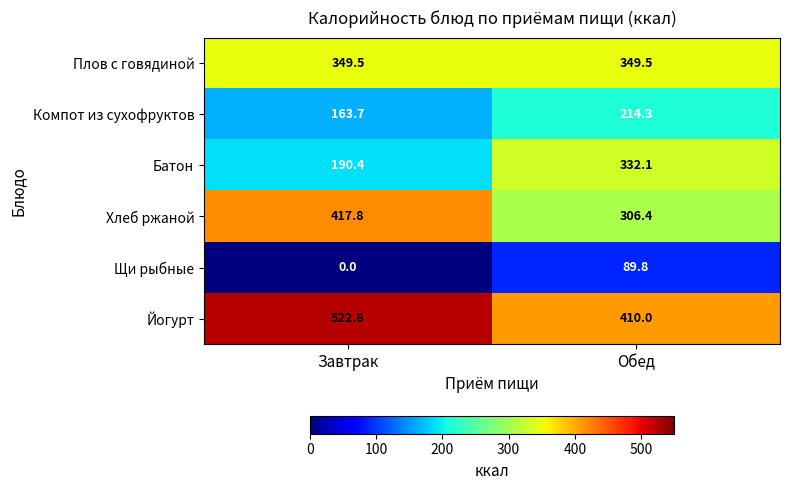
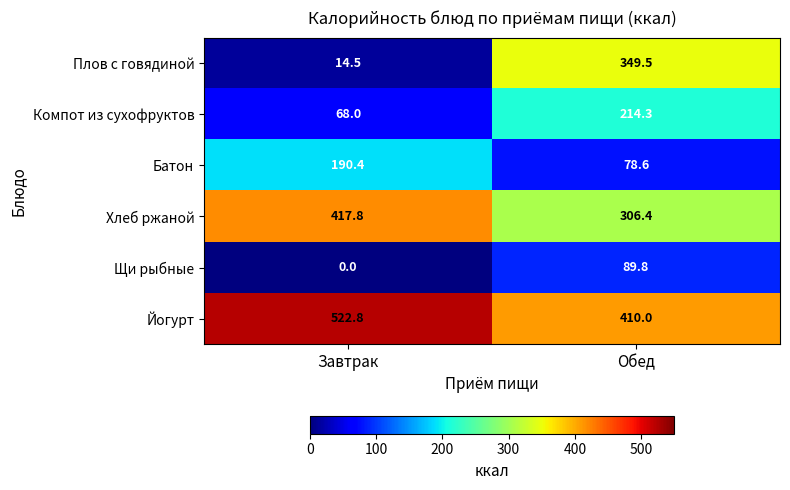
  {
    "Плов с говядиной": {
-     "Завтрак": 349.5,
+     "Завтрак": 14.5,
      "Обед": 349.5
    },
    "Компот из сухофруктов": {
-     "Завтрак": 163.7,
+     "Завтрак": 68.0,
      "Обед": 214.3
    },
    "Батон": {
      "Завтрак": 190.4,
-     "Обед": 332.1
+     "Обед": 78.6
    },
    "Хлеб ржаной": {
      "Завтрак": 417.8,
      "Обед": 306.4
    },
    "Щи рыбные": {
      "Завтрак": 0.0,
      "Обед": 89.8
    },
    "Йогурт": {
      "Завтрак": 522.8,
      "Обед": 410.0
    }
  }
